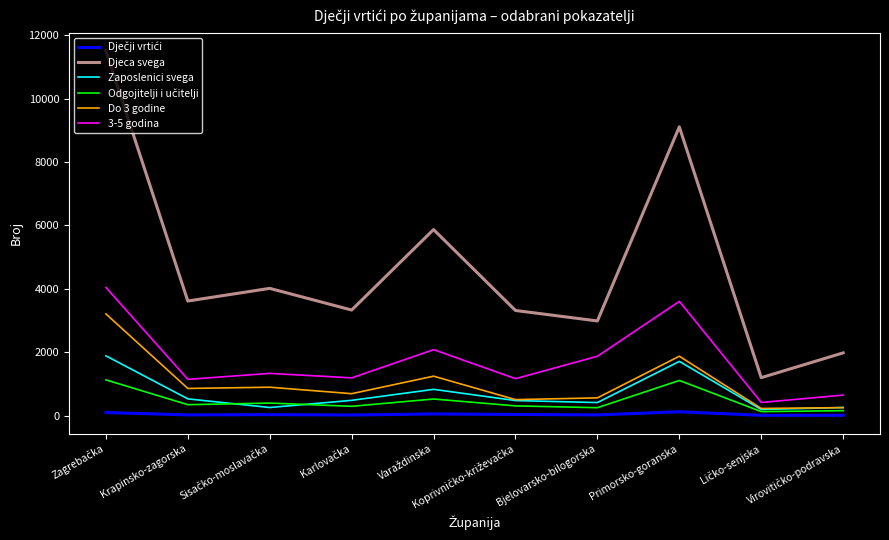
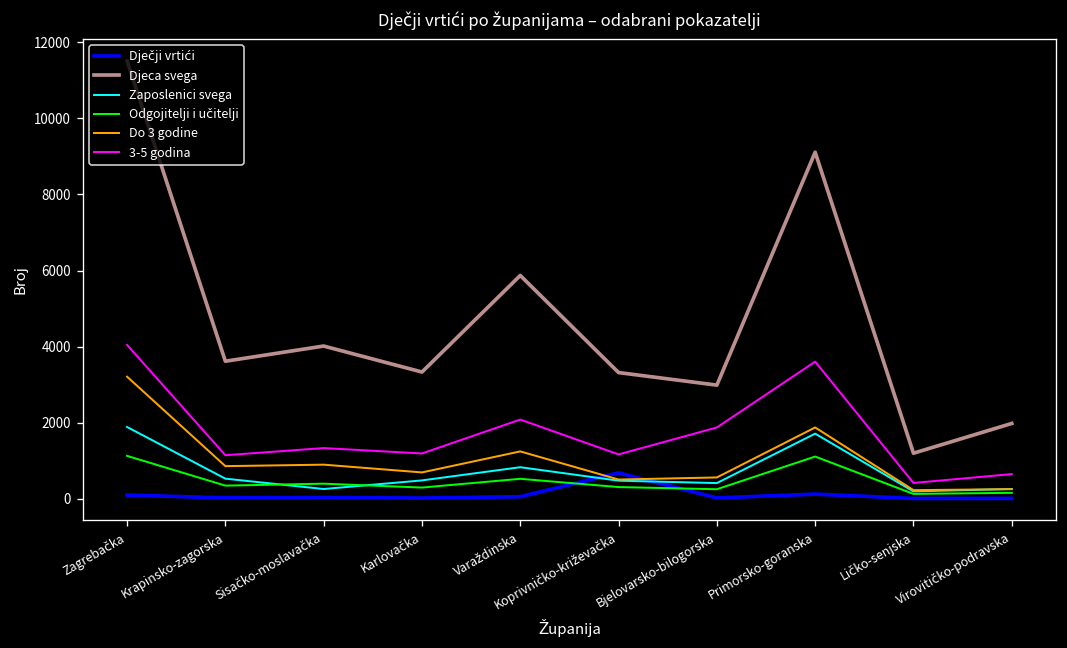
  {
    "Dječji vrtići": {
      "Zagrebačka": 100,
      "Krapinsko-zagorska": 0,
      "Sisačko-moslavačka": 0,
      "Karlovačka": 0,
      "Varaždinska": 100,
-     "Koprivničko-križevačka": 0,
+     "Koprivničko-križevačka": 700,
      "Bjelovarsko-bilogorska": 0,
      "Primorsko-goranska": 100,
      "Ličko-senjska": 0,
      "Virovitičko-podravska": 0
    },
    "Djeca svega": {
      "Krapinsko-zagorska": 3600,
      "Sisačko-moslavačka": 4000,
      "Karlovačka": 3300,
      "Varaždinska": 5900,
      "Koprivničko-križevačka": 3300,
      "Bjelovarsko-bilogorska": 3000,
      "Primorsko-goranska": 9100,
      "Ličko-senjska": 1200,
      "Virovitičko-podravska": 2000
    },
    "Zaposlenici svega": {
      "Zagrebačka": 1900,
      "Krapinsko-zagorska": 500,
      "Sisačko-moslavačka": 300,
      "Karlovačka": 500,
      "Varaždinska": 800,
      "Bjelovarsko-bilogorska": 400,
      "Primorsko-goranska": 1700
    },
    "Odgojitelji i učitelji": {
      "Zagrebačka": 1100,
      "Krapinsko-zagorska": 300,
      "Sisačko-moslavačka": 400,
      "Karlovačka": 300,
      "Varaždinska": 500,
      "Koprivničko-križevačka": 300,
      "Bjelovarsko-bilogorska": 300,
      "Primorsko-goranska": 1100,
      "Virovitičko-podravska": 200
    },
    "Do 3 godine": {
      "Zagrebačka": 3200,
      "Krapinsko-zagorska": 900,
      "Sisačko-moslavačka": 900,
      "Karlovačka": 700,
      "Varaždinska": 1200,
      "Bjelovarsko-bilogorska": 600,
      "Primorsko-goranska": 1900
    },
    "3-5 godina": {
      "Zagrebačka": 4000,
      "Krapinsko-zagorska": 1100,
      "Sisačko-moslavačka": 1300,
      "Karlovačka": 1200,
      "Varaždinska": 2100,
      "Koprivničko-križevačka": 1200,
      "Bjelovarsko-bilogorska": 1900,
      "Primorsko-goranska": 3600,
      "Ličko-senjska": 400,
      "Virovitičko-podravska": 700
    }
  }
